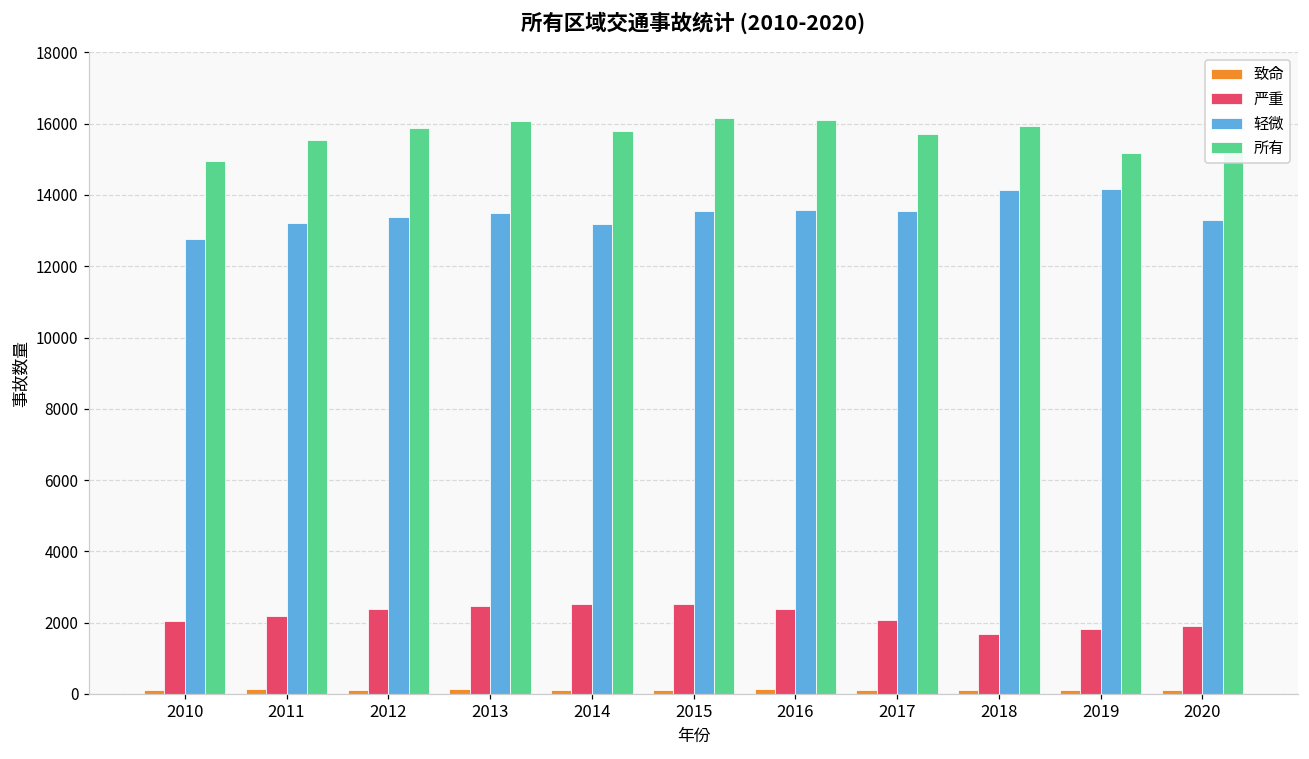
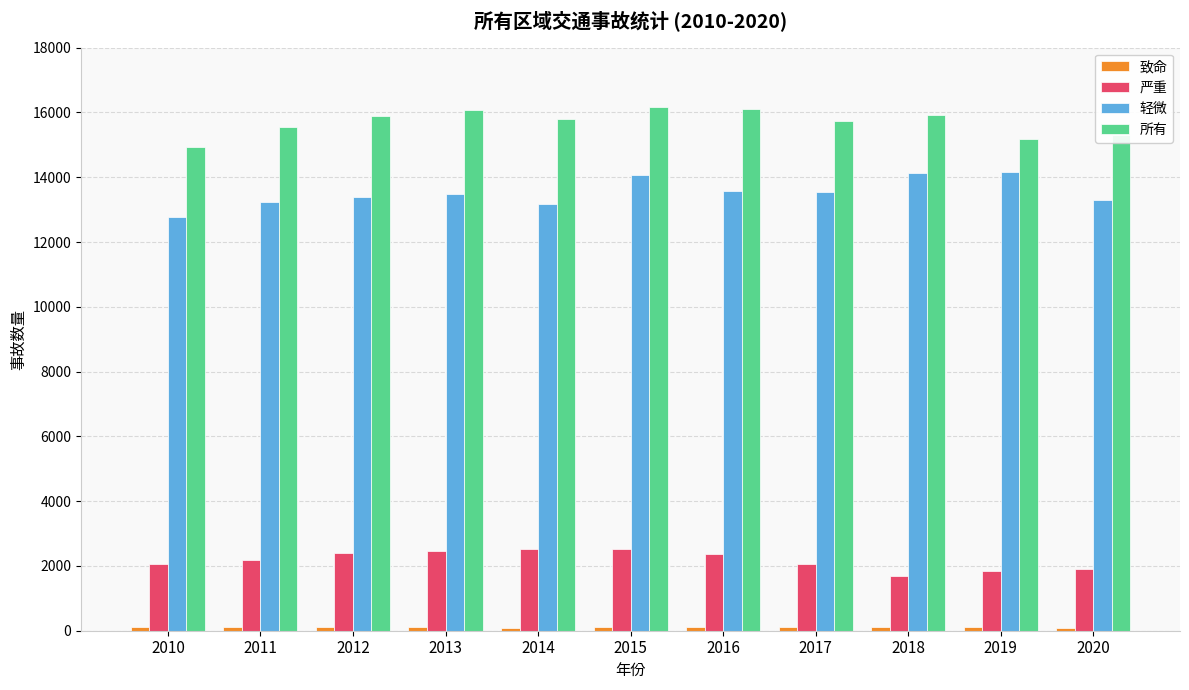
  {
    "致命": {
      "2010": 100,
      "2011": 100,
      "2012": 100,
      "2013": 100,
      "2014": 100,
      "2015": 100,
      "2016": 100,
      "2017": 100,
      "2018": 100,
      "2019": 100,
      "2020": 100
    },
    "严重": {
      "2010": 2100,
      "2011": 2200,
      "2012": 2400,
      "2013": 2500,
      "2014": 2500,
      "2015": 2500,
      "2016": 2400,
      "2017": 2100,
      "2018": 1700,
      "2019": 1800,
      "2020": 1900
    },
    "轻微": {
      "2010": 12800,
      "2011": 13200,
      "2012": 13400,
      "2013": 13500,
      "2014": 13200,
-     "2015": 13500,
+     "2015": 14100,
      "2016": 13600,
      "2017": 13600,
      "2018": 14100,
      "2019": 14200,
      "2020": 13300
    },
    "所有": {
      "2010": 14900,
      "2011": 15500,
      "2012": 15900,
      "2013": 16100,
      "2014": 15800,
      "2015": 16200,
      "2016": 16100,
      "2017": 15700,
      "2018": 15900,
      "2019": 15200
    }
  }
